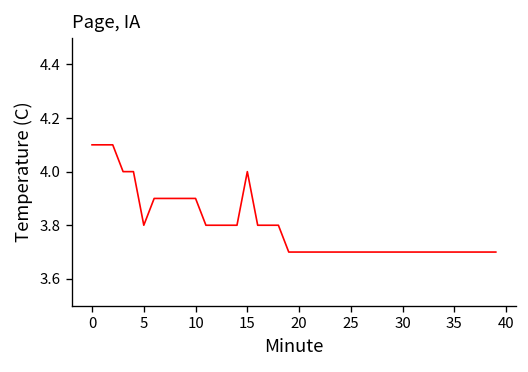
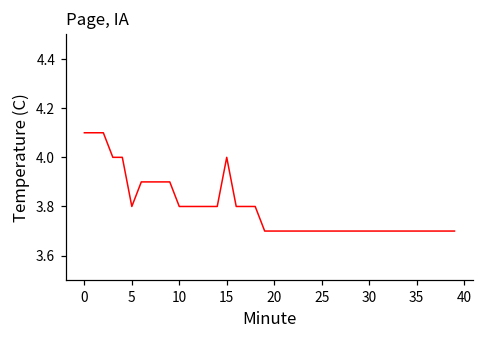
  {
    "0": 4.1,
    "5": 3.8,
-   "10": 3.9,
+   "10": 3.8,
    "15": 4.0,
    "20": 3.7,
    "25": 3.7,
    "30": 3.7,
    "35": 3.7
  }
